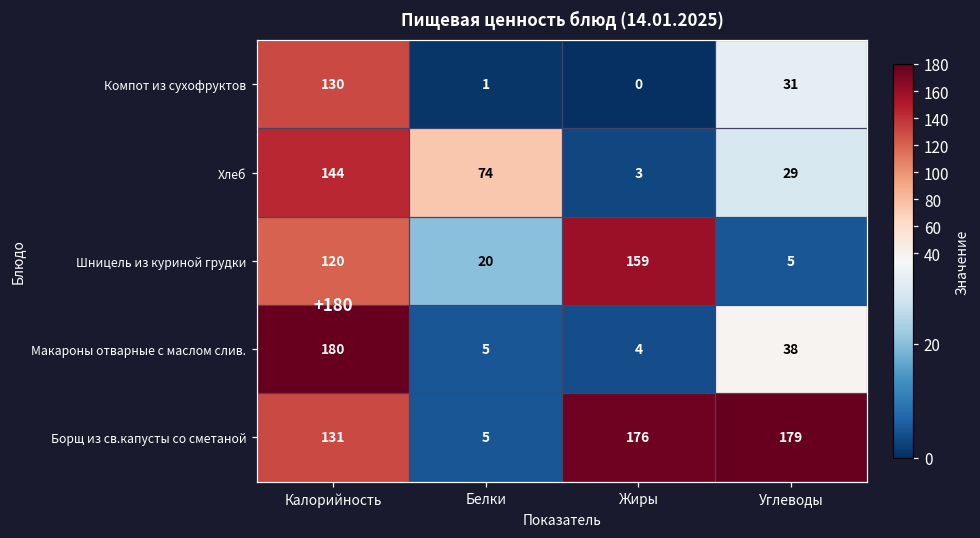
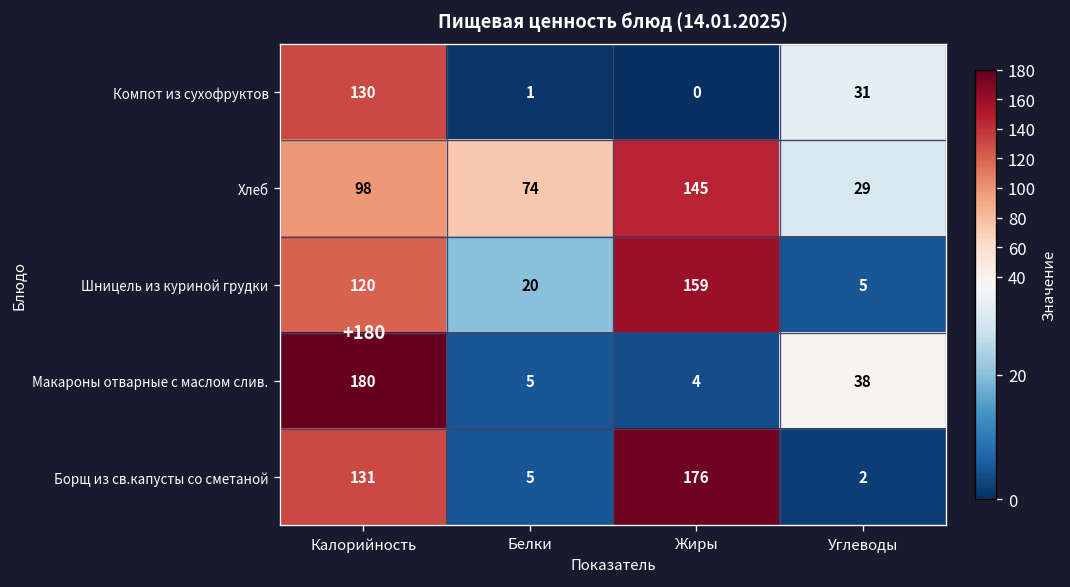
  {
    "Компот из сухофруктов": {
      "Калорийность": 130,
      "Белки": 1,
      "Жиры": 0,
      "Углеводы": 31
    },
    "Хлеб": {
-     "Калорийность": 144,
+     "Калорийность": 98,
      "Белки": 74,
-     "Жиры": 3,
+     "Жиры": 145,
      "Углеводы": 29
    },
    "Шницель из куриной грудки": {
      "Белки": 20,
      "Жиры": 159,
      "Углеводы": 5
    },
    "Макароны отварные с маслом слив.": {
      "Белки": 5,
      "Жиры": 4,
      "Углеводы": 38
    },
    "Борщ из св.капусты со сметаной": {
      "Калорийность": 131,
      "Белки": 5,
      "Жиры": 176,
-     "Углеводы": 179
+     "Углеводы": 2
    }
  }
